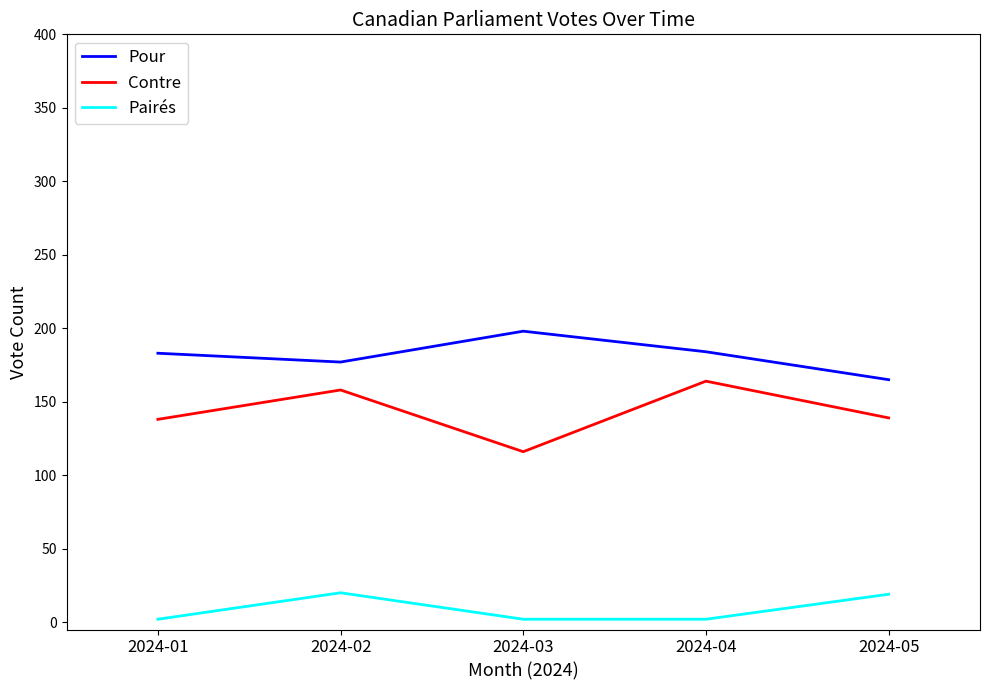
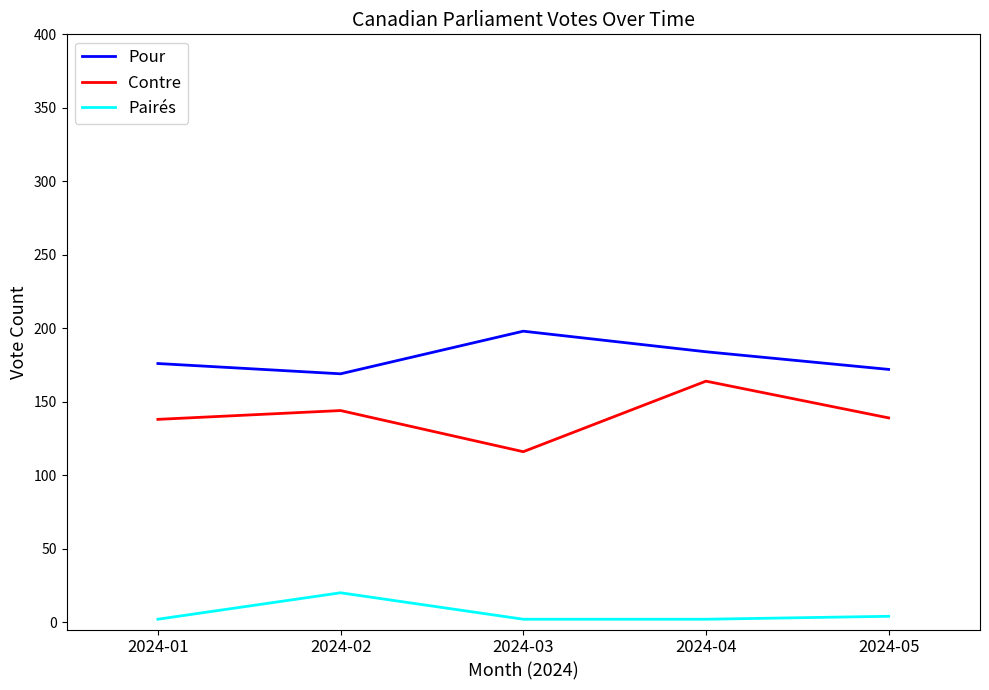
  {
    "Pour": {
-     "2024-01": 183,
-     "2024-02": 177,
+     "2024-01": 176,
+     "2024-02": 169,
      "2024-03": 198,
      "2024-04": 184,
-     "2024-05": 165
+     "2024-05": 172
    },
    "Contre": {
      "2024-01": 138,
-     "2024-02": 158,
+     "2024-02": 144,
      "2024-03": 116,
      "2024-04": 164,
      "2024-05": 139
    },
    "Pairés": {
      "2024-01": 2,
      "2024-02": 20,
      "2024-03": 2,
      "2024-04": 2,
-     "2024-05": 19
+     "2024-05": 4
    }
  }
